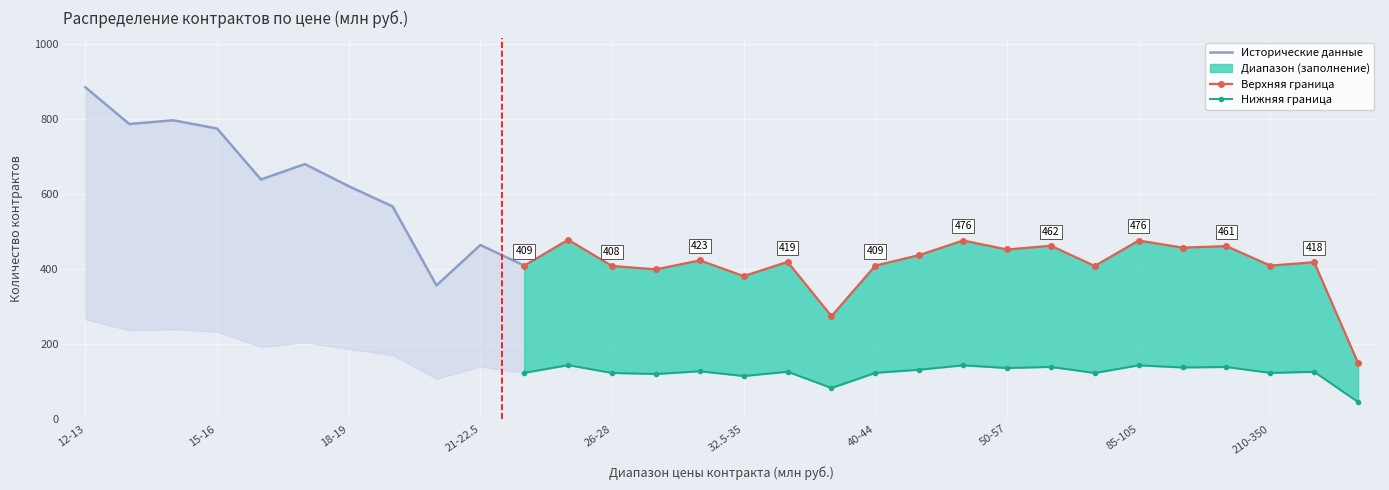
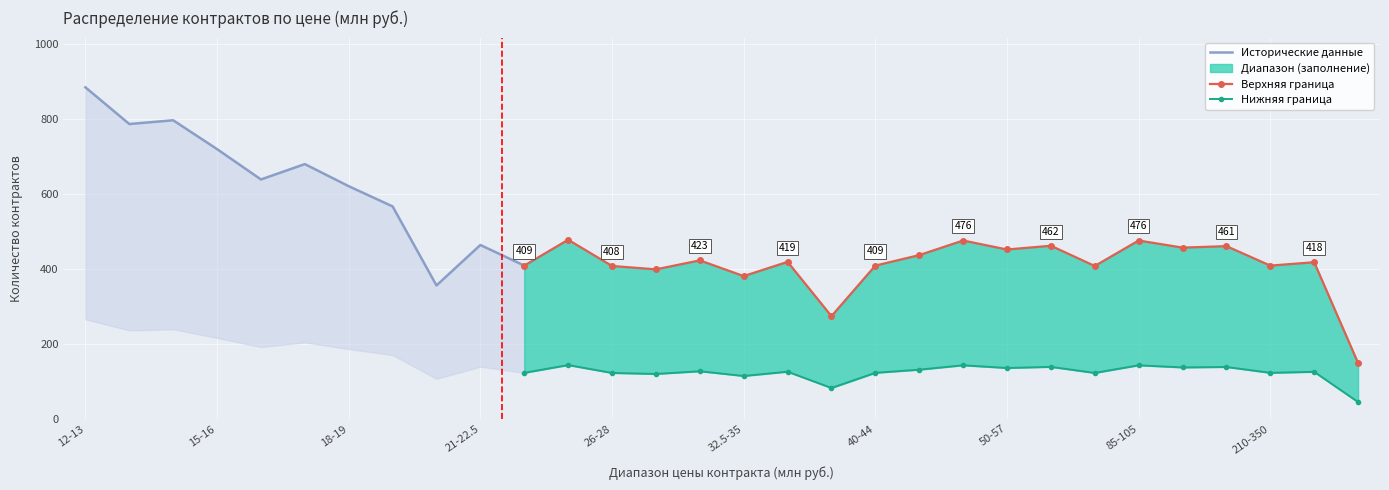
  {
    "Исторические данные": {
      "12-13": 890,
-     "15-16": 780,
+     "15-16": 720,
      "18-19": 620,
      "21-22.5": 460
    }
  }
